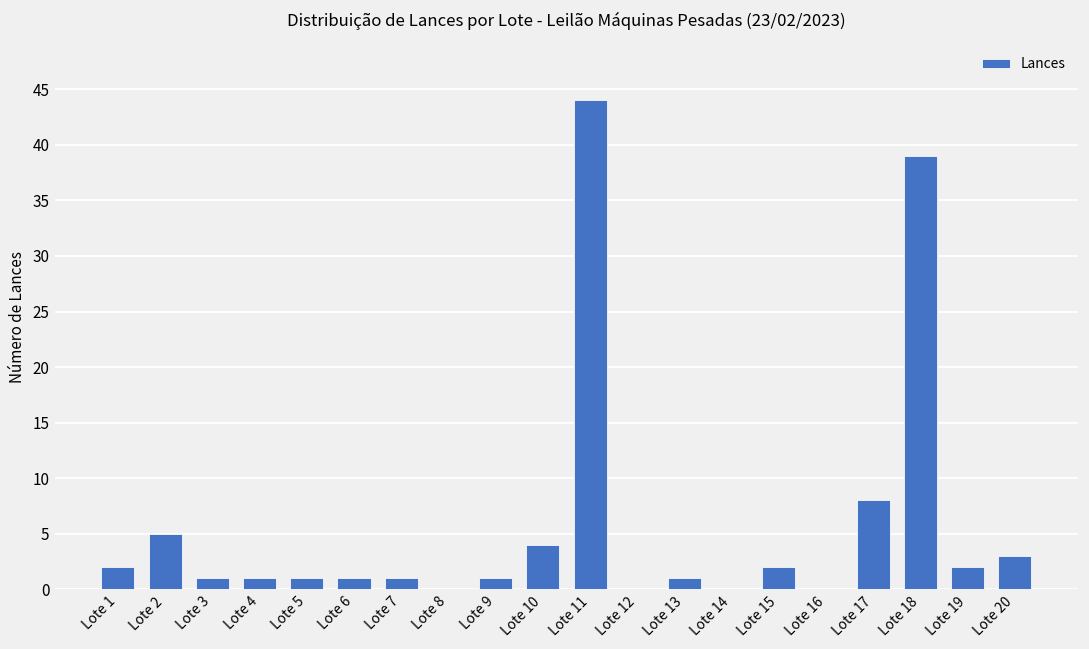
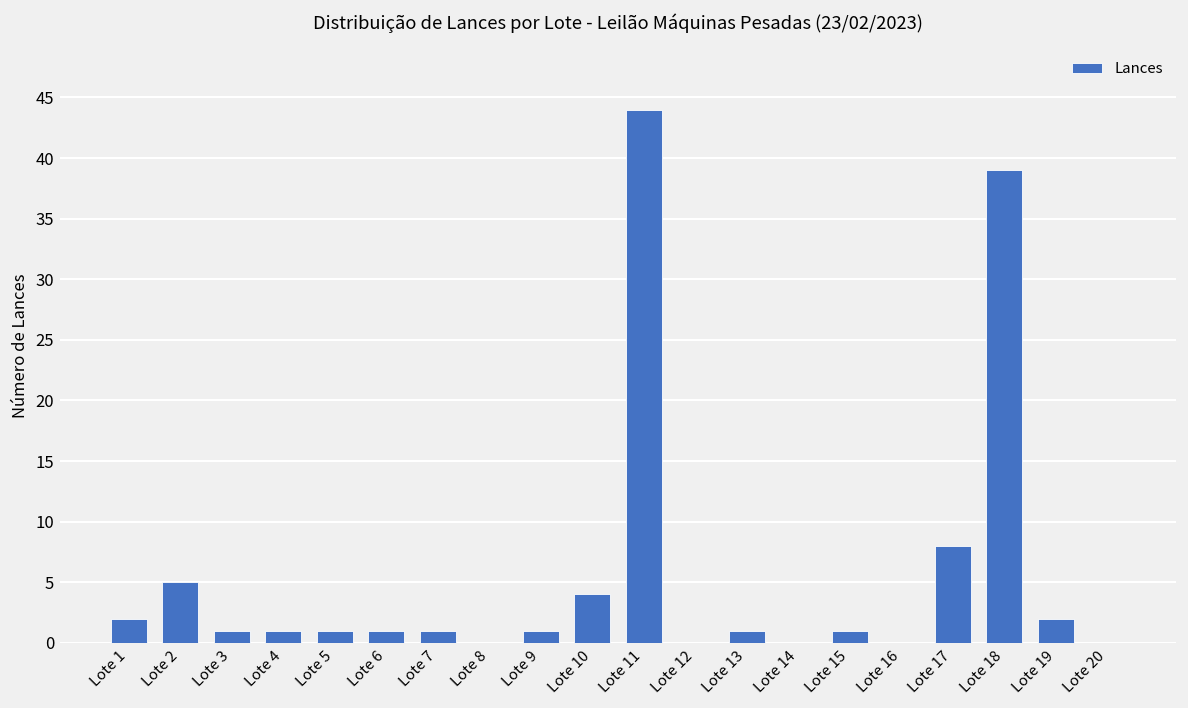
  {
    "Lote 1": 2,
    "Lote 2": 5,
    "Lote 3": 1,
    "Lote 4": 1,
    "Lote 5": 1,
    "Lote 6": 1,
    "Lote 7": 1,
    "Lote 8": 0,
    "Lote 9": 1,
    "Lote 10": 4,
    "Lote 11": 44,
    "Lote 12": 0,
    "Lote 13": 1,
    "Lote 14": 0,
-   "Lote 15": 2,
+   "Lote 15": 1,
    "Lote 16": 0,
    "Lote 17": 8,
    "Lote 18": 39,
    "Lote 19": 2,
-   "Lote 20": 3
+   "Lote 20": 0
  }
